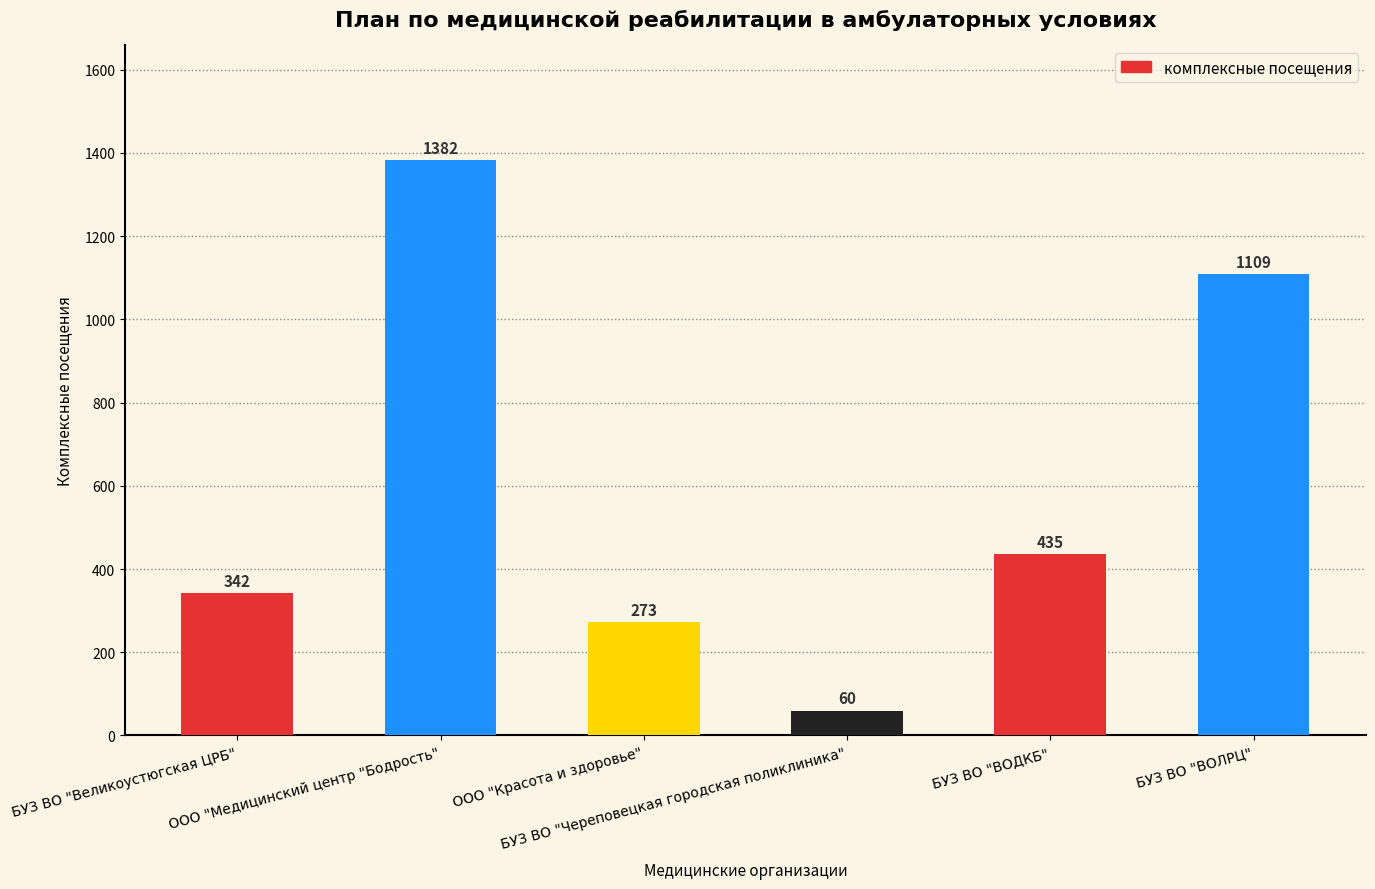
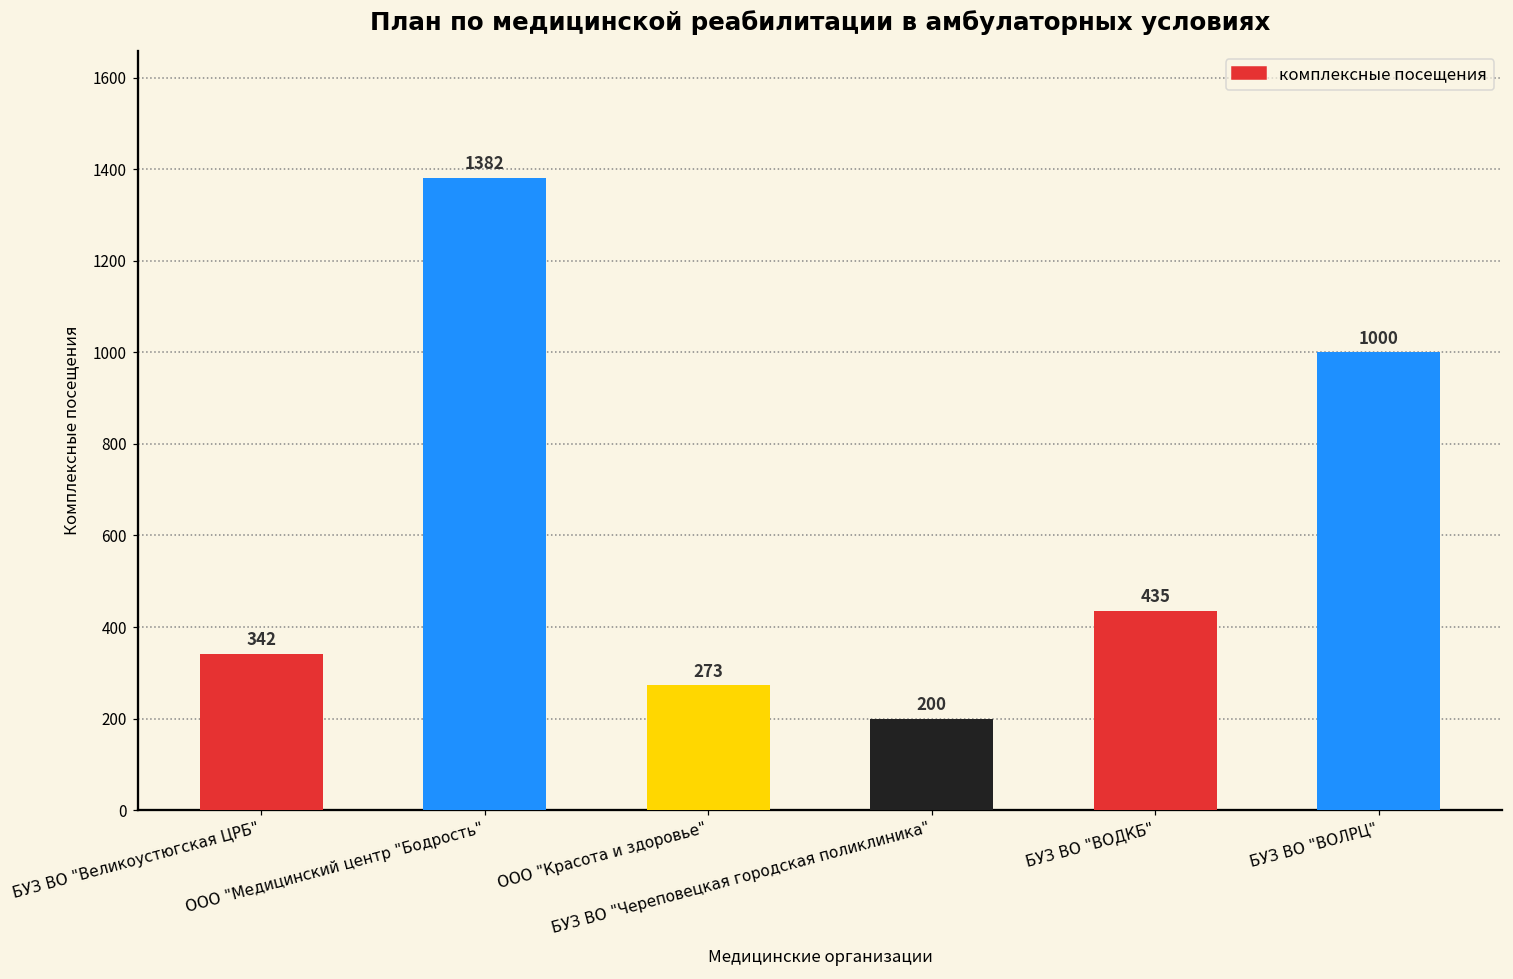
  {
    "БУЗ ВО \"Великоустюгская ЦРБ\"": 342,
    "ООО \"Медицинский центр \"Бодрость\"": 1382,
    "ООО \"Красота и здоровье\"": 273,
-   "БУЗ ВО \"Череповецкая городская поликлиника\"": 60,
+   "БУЗ ВО \"Череповецкая городская поликлиника\"": 200,
    "БУЗ ВО \"ВОДКБ\"": 435,
-   "БУЗ ВО \"ВОЛРЦ\"": 1109
+   "БУЗ ВО \"ВОЛРЦ\"": 1000
  }
